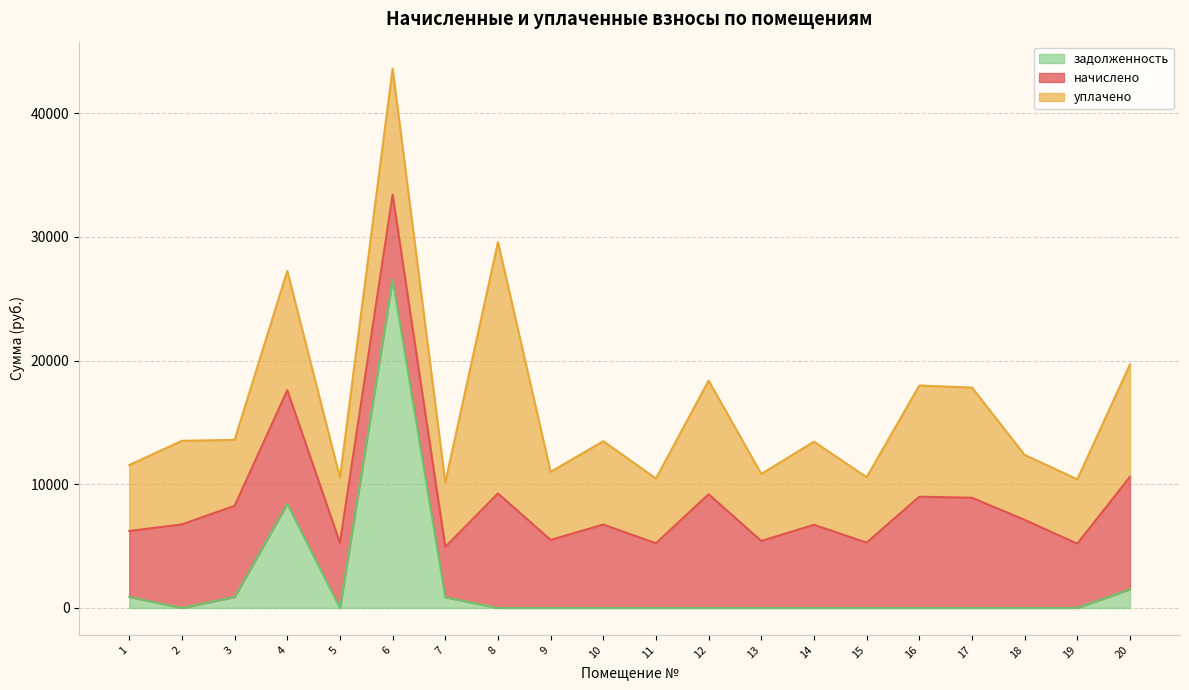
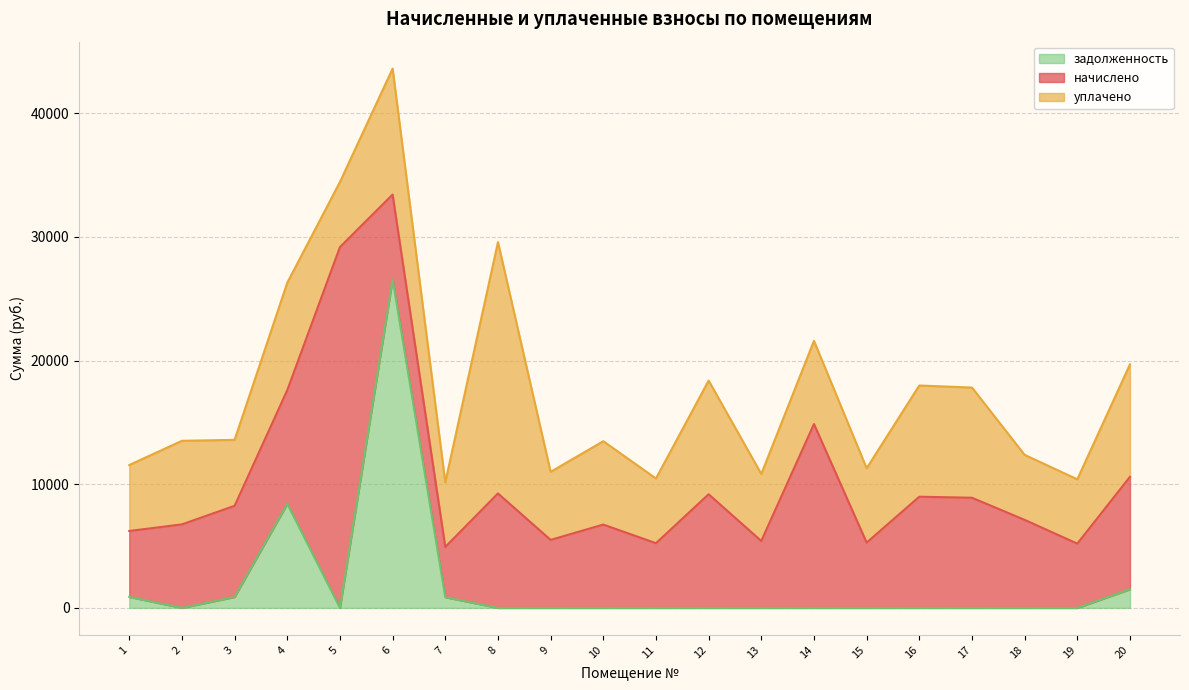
  {
    "задолженность": {
      "1": 900,
      "2": 0,
      "3": 900,
      "4": 8400,
      "5": 0,
      "6": 26600,
      "7": 900,
      "8": 0,
      "9": 0,
      "10": 0,
      "11": 0,
      "12": 0,
      "13": 0,
      "14": 0,
      "15": 0,
      "16": 0,
      "17": 0,
      "18": 0,
      "19": 0,
      "20": 1500
    },
    "начислено": {
      "1": 5300,
      "2": 6800,
      "3": 7400,
      "4": 9200,
-     "5": 5300,
+     "5": 29200,
      "6": 6900,
      "7": 4100,
      "8": 9300,
      "9": 5500,
      "10": 6700,
      "11": 5200,
      "12": 9200,
      "13": 5400,
-     "14": 6700,
+     "14": 14900,
      "15": 5300,
      "16": 9000,
      "17": 8900,
      "18": 7100,
      "19": 5200,
      "20": 9100
    },
    "уплачено": {
      "1": 5300,
      "2": 6800,
      "3": 5300,
-     "4": 9600,
+     "4": 8700,
      "5": 5300,
      "6": 10200,
      "7": 5200,
      "8": 20300,
      "9": 5500,
      "10": 6700,
      "11": 5200,
      "12": 9200,
      "13": 5400,
      "14": 6700,
-     "15": 5300,
+     "15": 6000,
      "16": 9000,
      "17": 8900,
      "18": 5300,
      "19": 5200,
      "20": 9100
    }
  }
